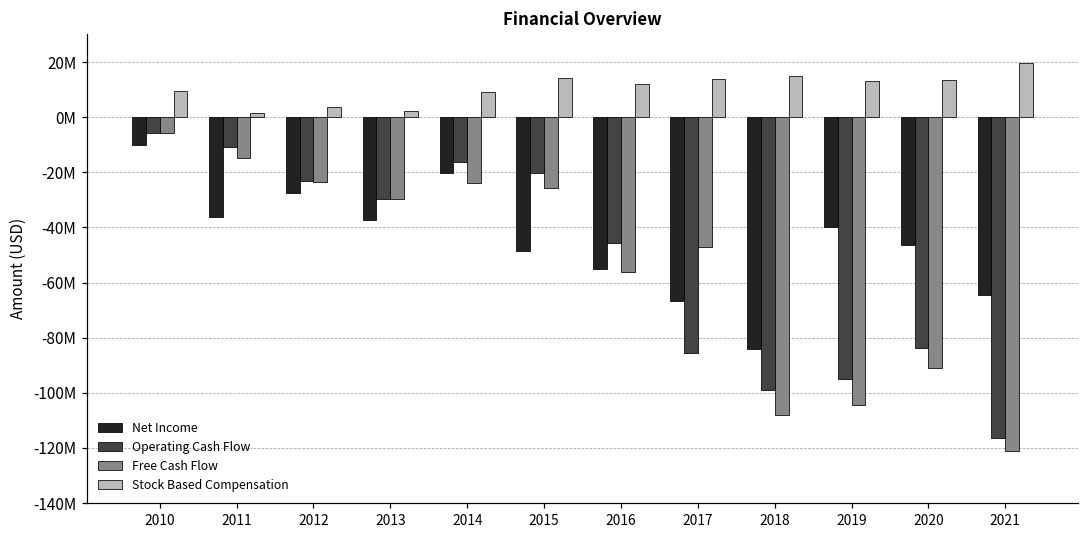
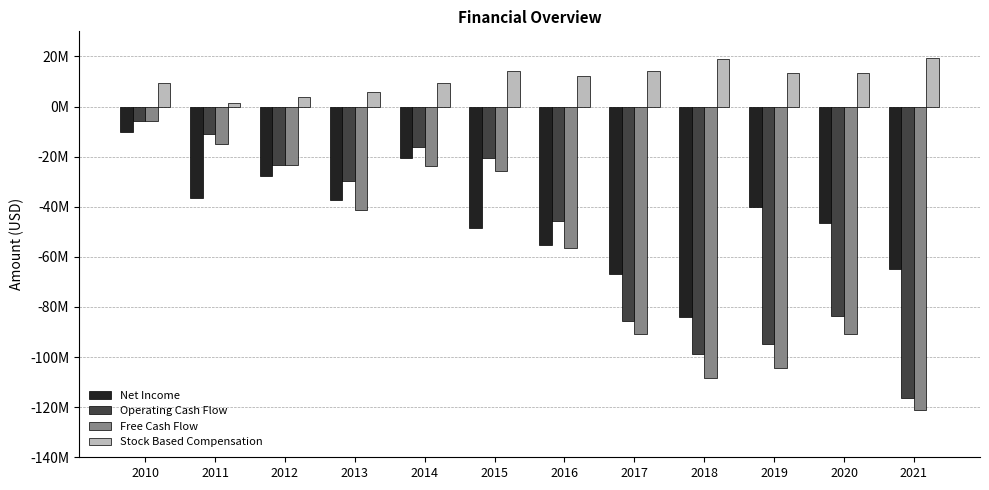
  {
    "Free Cash Flow": {
      "2010": -6000000,
      "2011": -15000000,
      "2012": -23000000,
-     "2013": -30000000,
+     "2013": -41000000,
      "2014": -24000000,
      "2015": -26000000,
      "2016": -56000000,
-     "2017": -47000000,
+     "2017": -91000000,
      "2018": -108000000,
      "2019": -104000000,
      "2020": -91000000,
      "2021": -121000000
    },
    "Stock Based Compensation": {
      "2010": 10000000,
      "2011": 1000000,
      "2012": 4000000,
-     "2013": 2000000,
+     "2013": 6000000,
      "2014": 9000000,
      "2015": 14000000,
      "2016": 12000000,
      "2017": 14000000,
-     "2018": 15000000,
+     "2018": 19000000,
      "2019": 13000000,
      "2020": 13000000,
      "2021": 19000000
    }
  }
